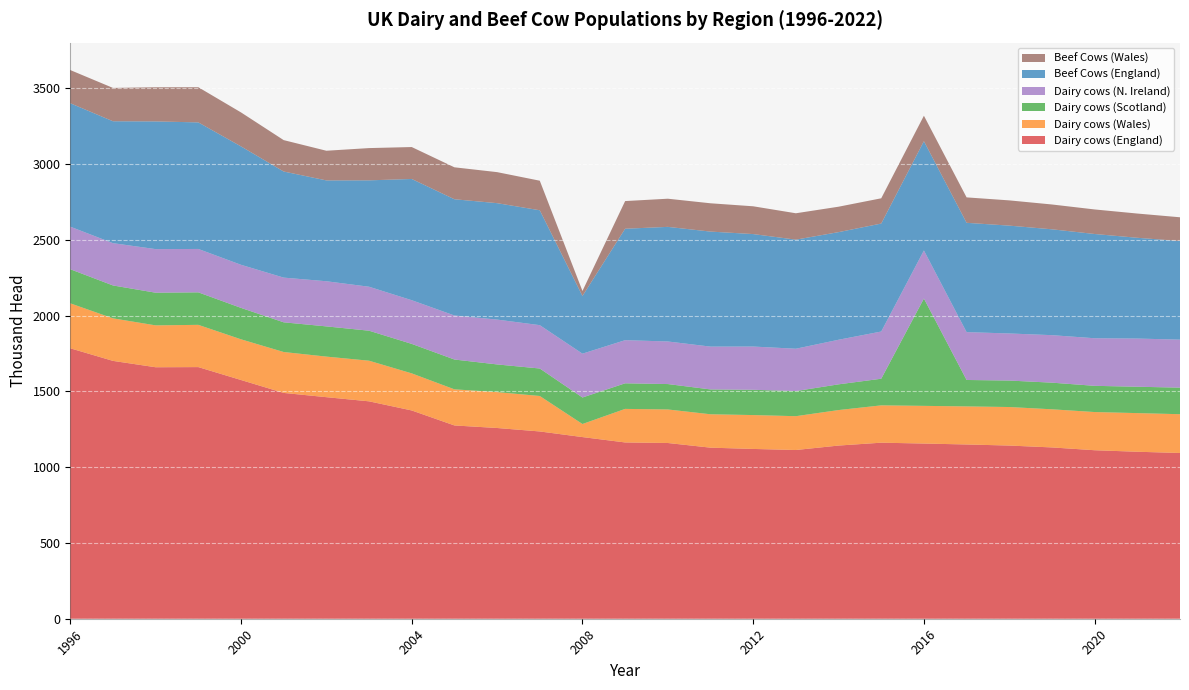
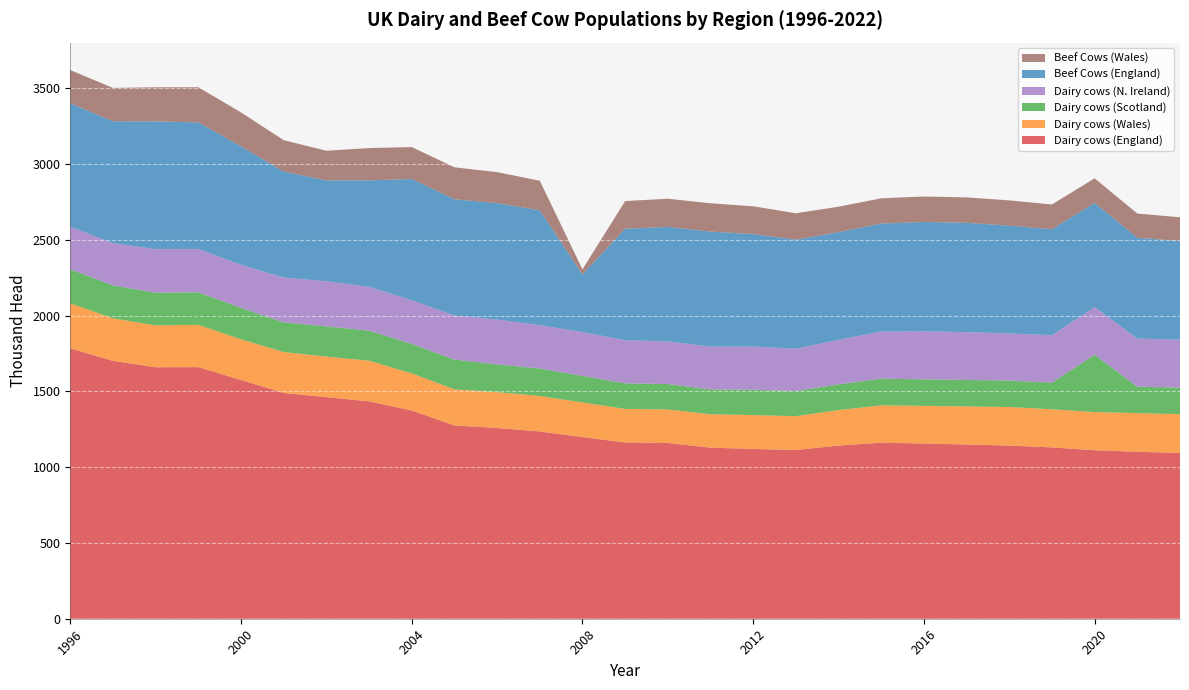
  {
    "Dairy cows (England)": {
      "1996": 1780,
      "2000": 1580,
      "2004": 1370,
      "2008": 1200,
      "2012": 1120,
      "2016": 1160,
      "2020": 1110
    },
    "Dairy cows (Wales)": {
      "1996": 300,
      "2000": 270,
      "2004": 240,
-     "2008": 90,
+     "2008": 230,
      "2012": 220,
      "2016": 250,
      "2020": 250
    },
    "Dairy cows (Scotland)": {
      "1996": 230,
      "2000": 210,
      "2004": 190,
      "2008": 170,
      "2012": 170,
-     "2016": 710,
-     "2020": 170
+     "2016": 180,
+     "2020": 380
    },
    "Dairy cows (N. Ireland)": {
      "1996": 280,
      "2000": 280,
      "2004": 290,
      "2008": 290,
      "2012": 290,
      "2016": 320,
      "2020": 310
    },
    "Beef Cows (England)": {
      "1996": 810,
      "2000": 780,
      "2004": 800,
      "2008": 380,
      "2012": 740,
      "2016": 720,
      "2020": 690
    },
    "Beef Cows (Wales)": {
      "1996": 220,
      "2000": 220,
      "2004": 210,
      "2008": 30,
      "2012": 180,
      "2016": 170,
      "2020": 160
    }
  }
